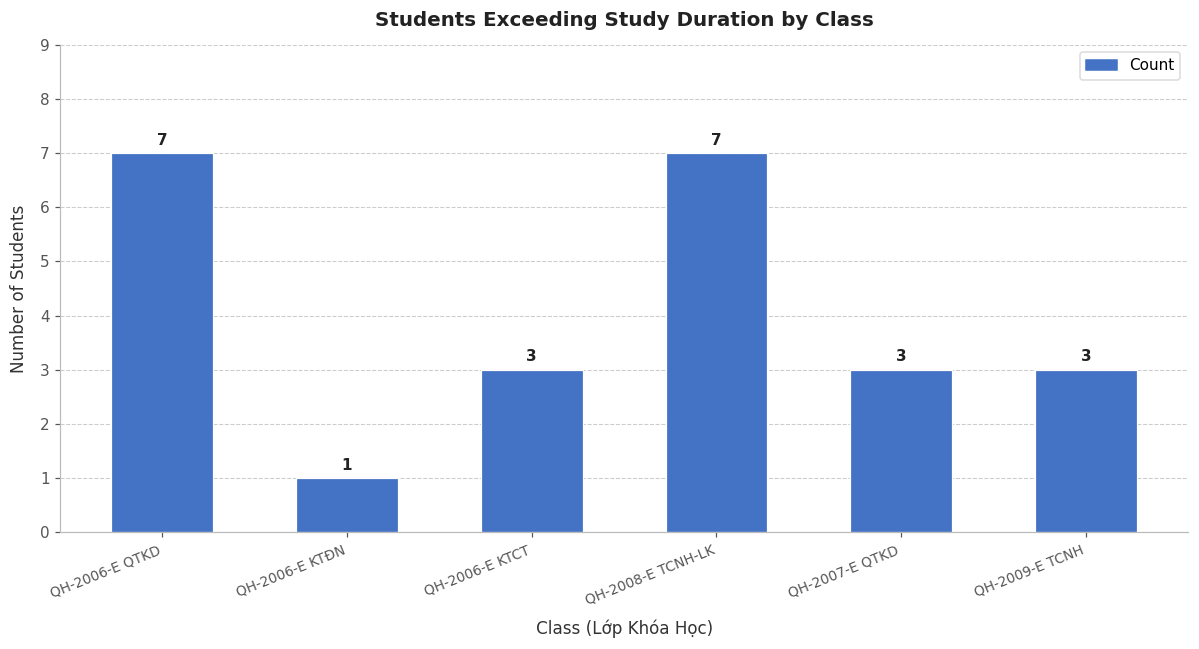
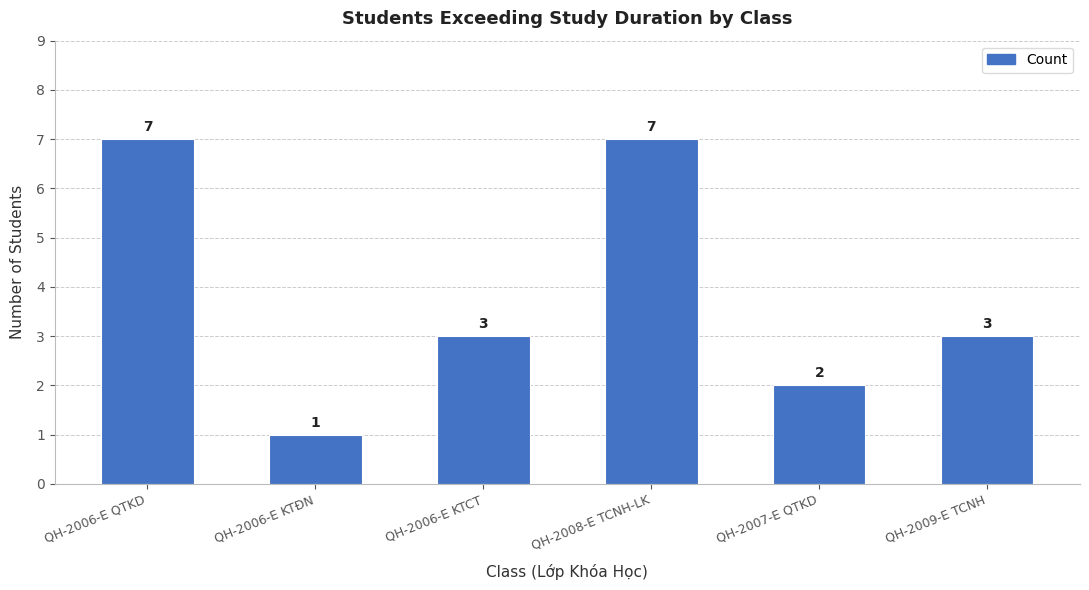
  {
    "QH-2006-E QTKD": 7,
    "QH-2006-E KTĐN": 1,
    "QH-2006-E KTCT": 3,
    "QH-2008-E TCNH-LK": 7,
-   "QH-2007-E QTKD": 3,
+   "QH-2007-E QTKD": 2,
    "QH-2009-E TCNH": 3
  }
